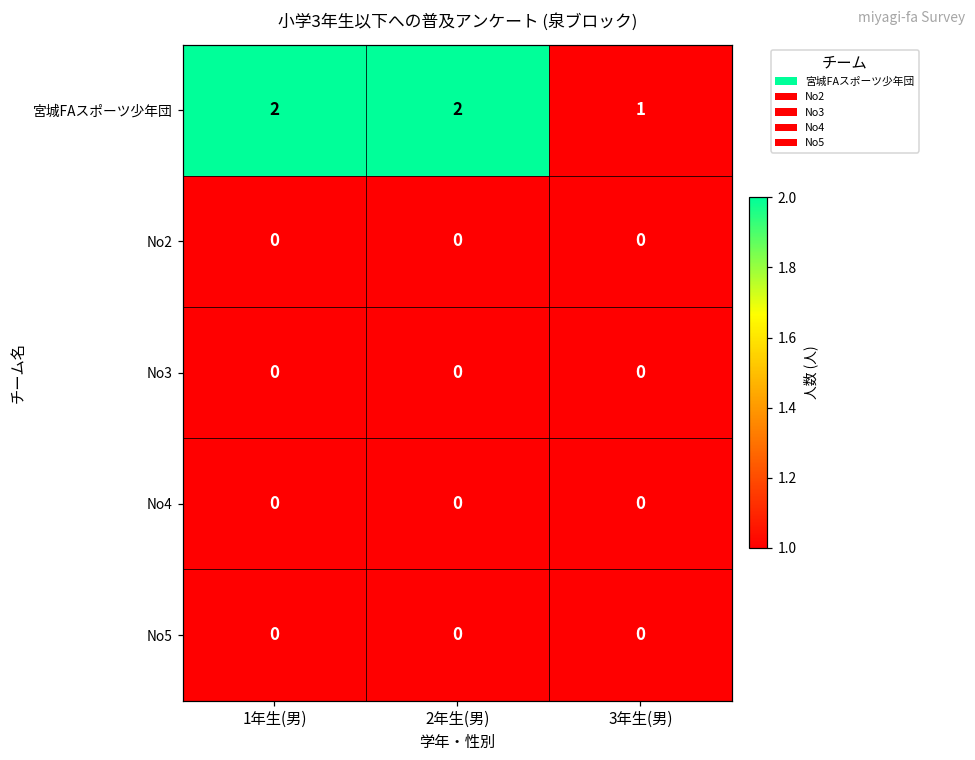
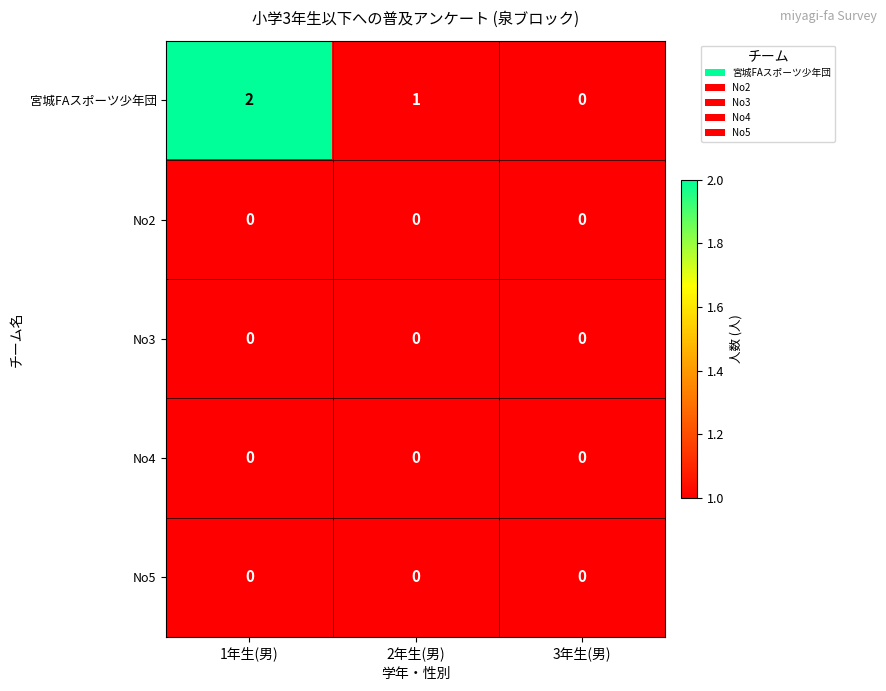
  {
    "宮城FAスポーツ少年団": {
      "1年生(男)": 2,
-     "2年生(男)": 2,
-     "3年生(男)": 1
+     "2年生(男)": 1,
+     "3年生(男)": 0
    },
    "No2": {
      "1年生(男)": 0,
      "2年生(男)": 0,
      "3年生(男)": 0
    },
    "No3": {
      "1年生(男)": 0,
      "2年生(男)": 0,
      "3年生(男)": 0
    },
    "No4": {
      "1年生(男)": 0,
      "2年生(男)": 0,
      "3年生(男)": 0
    },
    "No5": {
      "1年生(男)": 0,
      "2年生(男)": 0,
      "3年生(男)": 0
    }
  }
